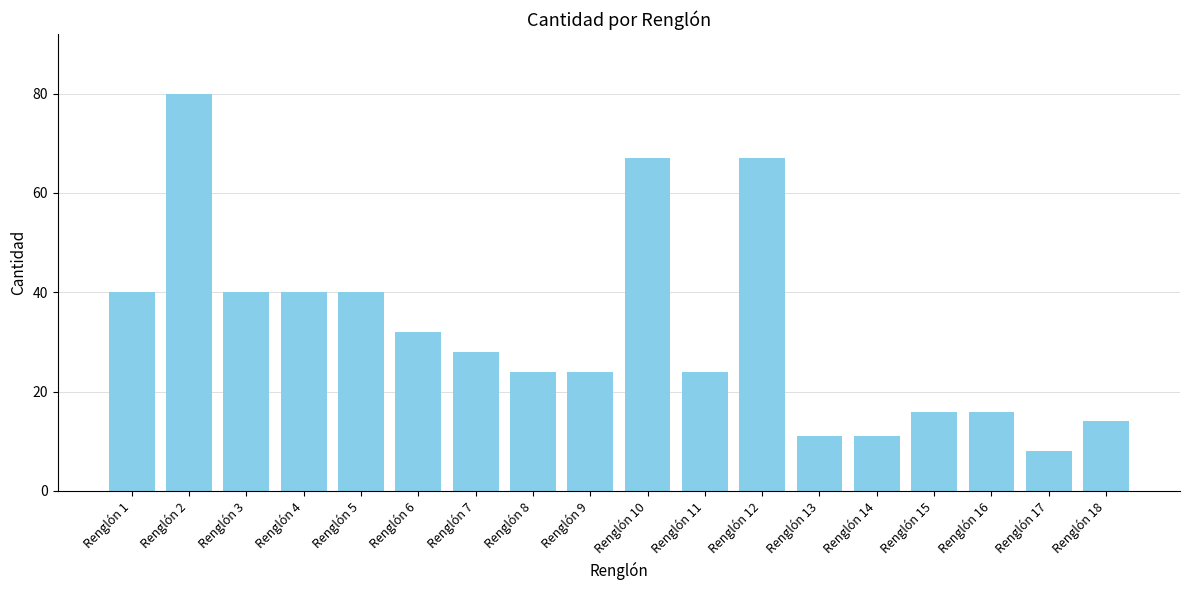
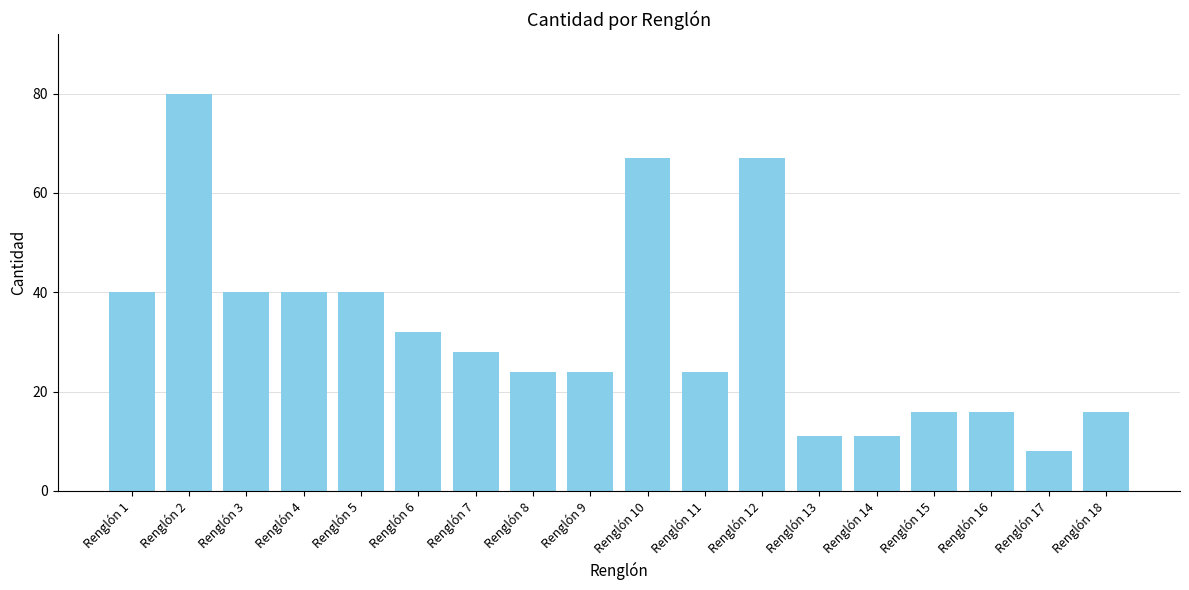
  {
    "Renglón 1": 40,
    "Renglón 2": 80,
    "Renglón 3": 40,
    "Renglón 4": 40,
    "Renglón 5": 40,
    "Renglón 6": 32,
    "Renglón 7": 28,
    "Renglón 8": 24,
    "Renglón 9": 24,
    "Renglón 10": 67,
    "Renglón 11": 24,
    "Renglón 12": 67,
    "Renglón 13": 11,
    "Renglón 14": 11,
    "Renglón 15": 16,
    "Renglón 16": 16,
    "Renglón 17": 8,
-   "Renglón 18": 14
+   "Renglón 18": 16
  }
